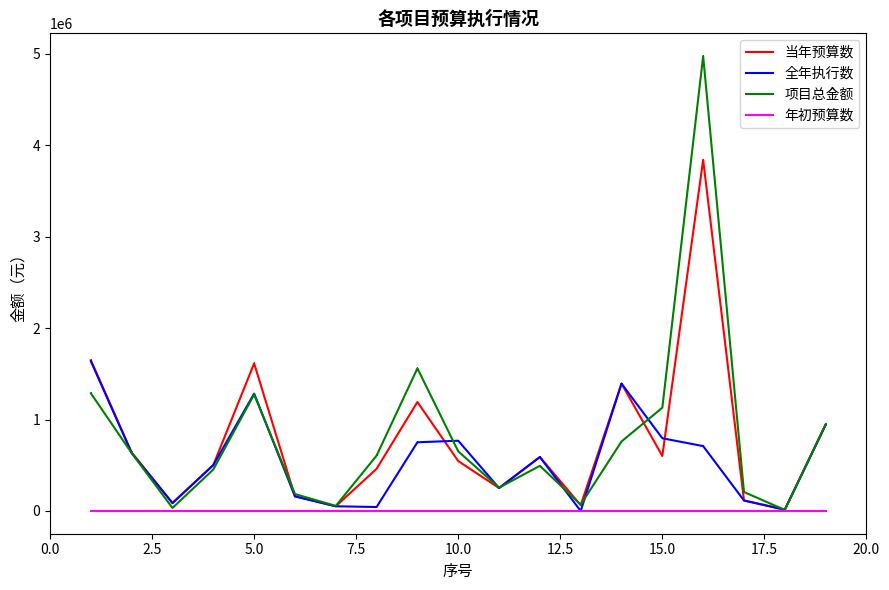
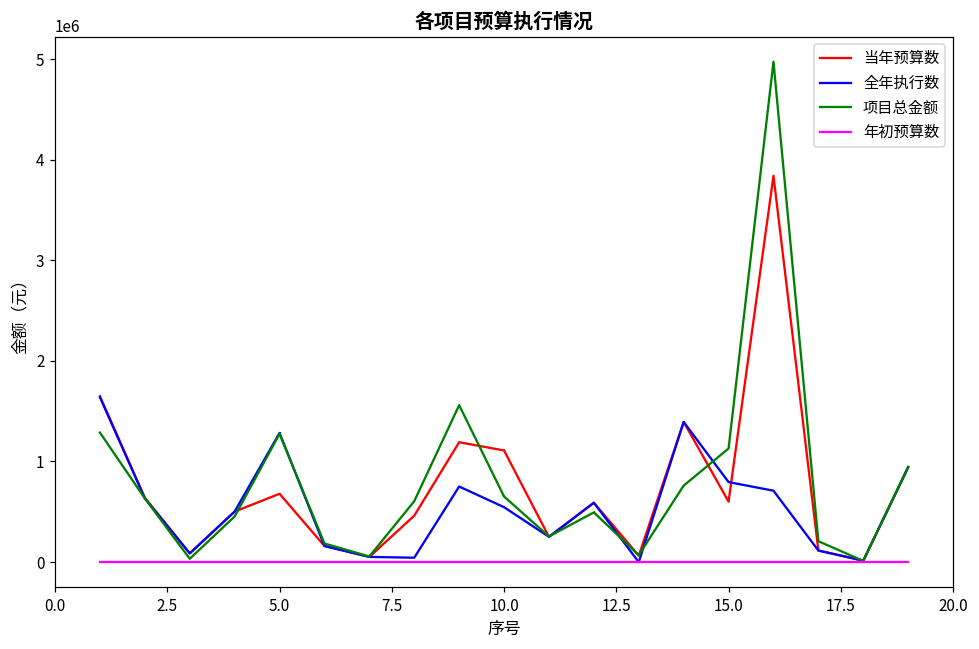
  {
    "当年预算数": {
-     "5.0": 1600000,
-     "10.0": 500000,
+     "5.0": 700000,
+     "10.0": 1100000,
      "15.0": 600000
    },
    "全年执行数": {
-     "10.0": 800000,
+     "10.0": 500000,
      "15.0": 800000
    },
    "项目总金额": {
      "10.0": 700000,
      "15.0": 1100000
    },
    "年初预算数": {
      "5.0": 0,
      "10.0": 0,
      "15.0": 0
    }
  }
